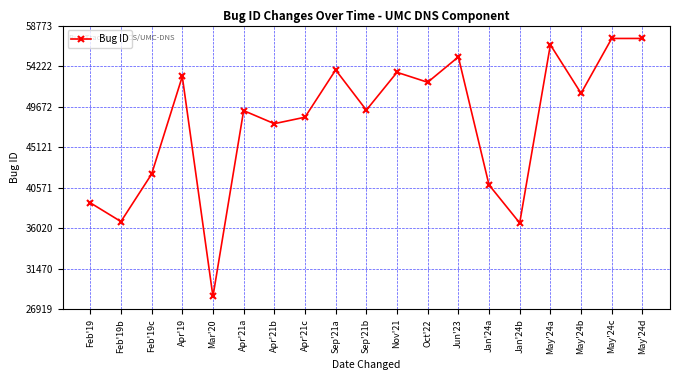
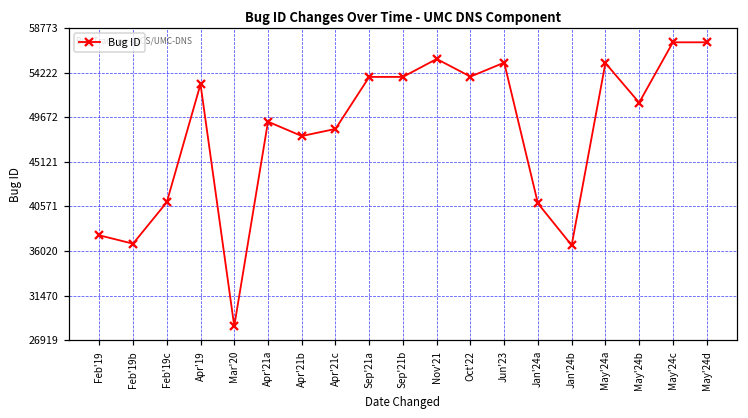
  {
-   "Feb'19": 39000,
+   "Feb'19": 38000,
    "Feb'19b": 37000,
-   "Feb'19c": 42000,
+   "Feb'19c": 41000,
    "Apr'19": 53000,
    "Mar'20": 28000,
    "Apr'21a": 49000,
    "Apr'21b": 48000,
    "Apr'21c": 48000,
    "Sep'21a": 54000,
-   "Sep'21b": 49000,
-   "Nov'21": 54000,
-   "Oct'22": 52000,
+   "Sep'21b": 54000,
+   "Nov'21": 56000,
+   "Oct'22": 54000,
    "Jun'23": 55000,
    "Jan'24a": 41000,
    "Jan'24b": 37000,
-   "May'24a": 57000,
+   "May'24a": 55000,
    "May'24b": 51000,
    "May'24c": 57000,
    "May'24d": 57000
  }
